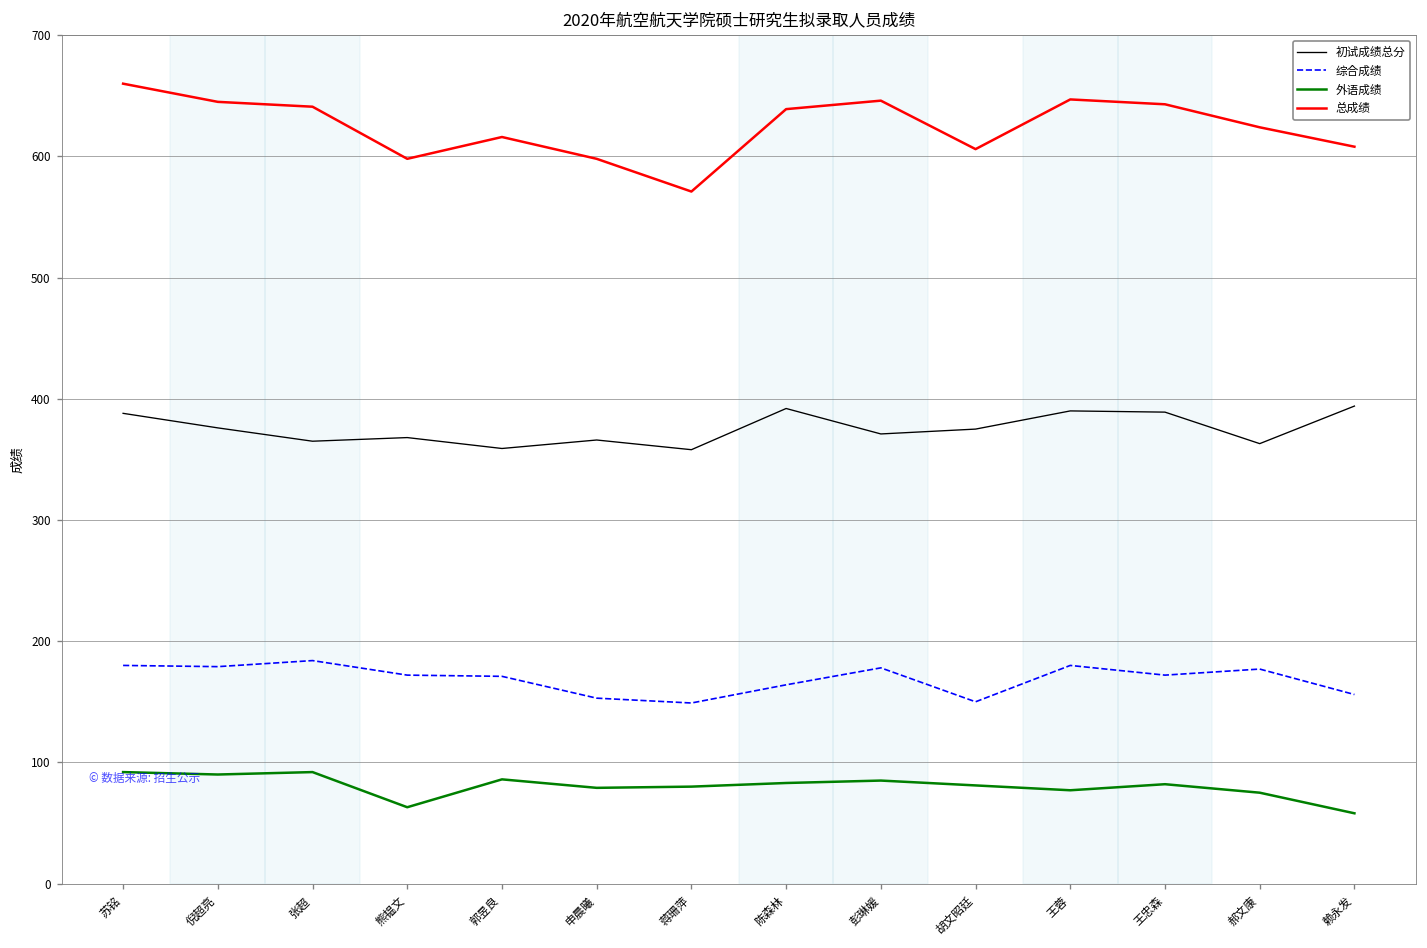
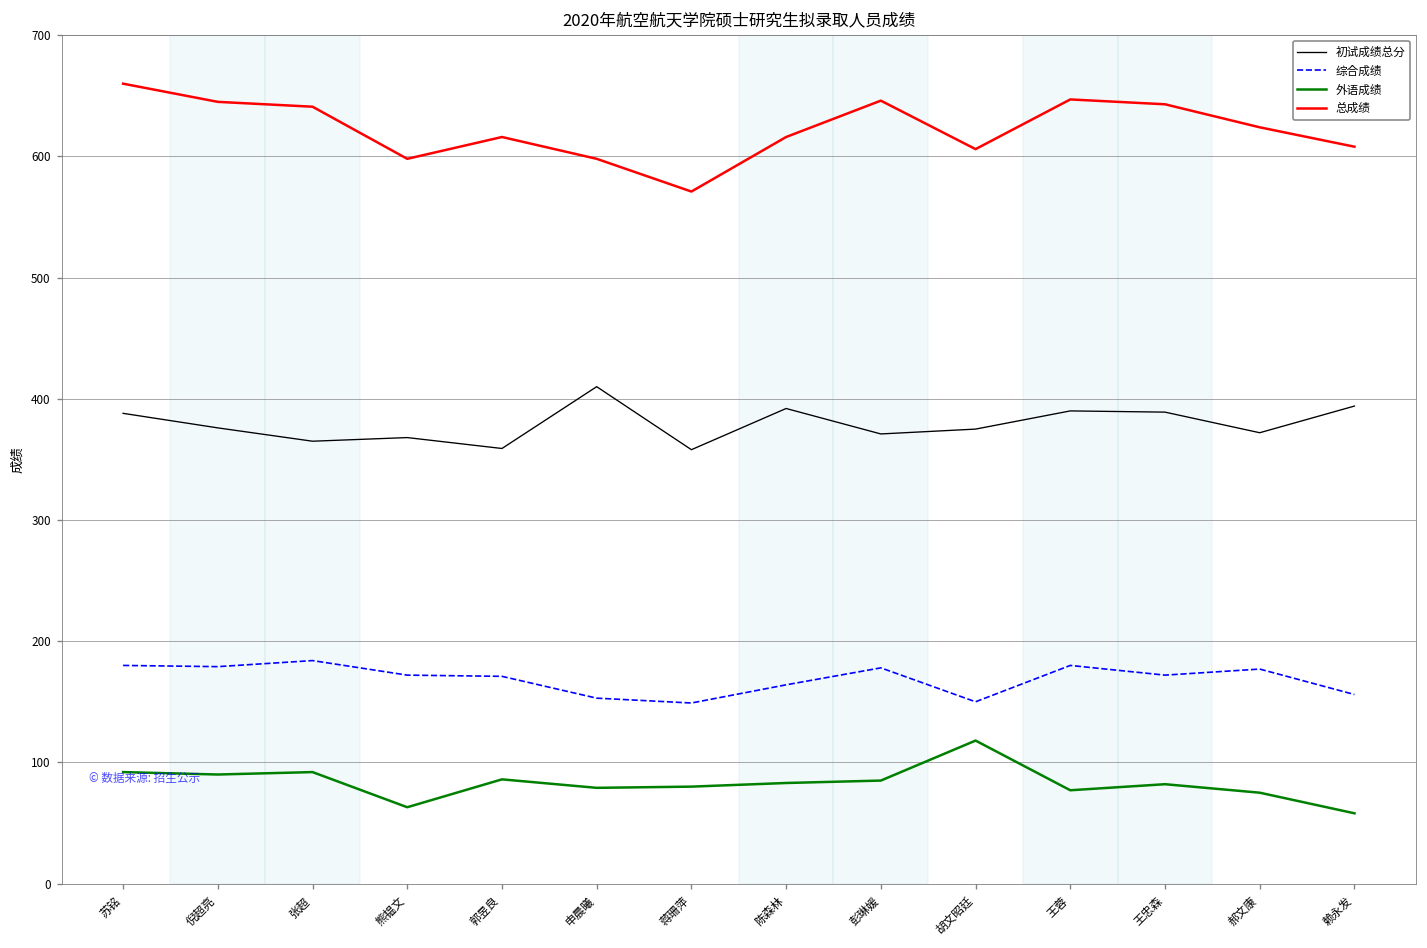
  {
    "初试成绩总分": {
      "苏铭": 388,
      "倪超亮": 376,
      "张超": 365,
      "熊韫文": 368,
      "郭昱良": 359,
-     "申晨曦": 366,
+     "申晨曦": 410,
      "蒋珊萍": 358,
      "陈森林": 392,
      "彭琳媛": 371,
      "胡文昭廷": 375,
      "王蓉": 390,
      "王忠森": 389,
-     "郝文康": 363,
+     "郝文康": 372,
      "赖永发": 394
    },
    "综合成绩": {
      "苏铭": 180,
      "倪超亮": 179,
      "张超": 184,
      "熊韫文": 172,
      "郭昱良": 171,
      "申晨曦": 153,
      "蒋珊萍": 149,
      "陈森林": 164,
      "彭琳媛": 178,
      "胡文昭廷": 150,
      "王蓉": 180,
      "王忠森": 172,
      "郝文康": 177,
      "赖永发": 156
    },
    "外语成绩": {
      "苏铭": 92,
      "倪超亮": 90,
      "张超": 92,
      "熊韫文": 63,
      "郭昱良": 86,
      "申晨曦": 79,
      "蒋珊萍": 80,
      "陈森林": 83,
      "彭琳媛": 85,
-     "胡文昭廷": 81,
+     "胡文昭廷": 118,
      "王蓉": 77,
      "王忠森": 82,
      "郝文康": 75,
      "赖永发": 58
    },
    "总成绩": {
      "苏铭": 660,
      "倪超亮": 645,
      "张超": 641,
      "熊韫文": 598,
      "郭昱良": 616,
      "申晨曦": 598,
      "蒋珊萍": 571,
-     "陈森林": 639,
+     "陈森林": 616,
      "彭琳媛": 646,
      "胡文昭廷": 606,
      "王蓉": 647,
      "王忠森": 643,
      "郝文康": 624,
      "赖永发": 608
    }
  }
